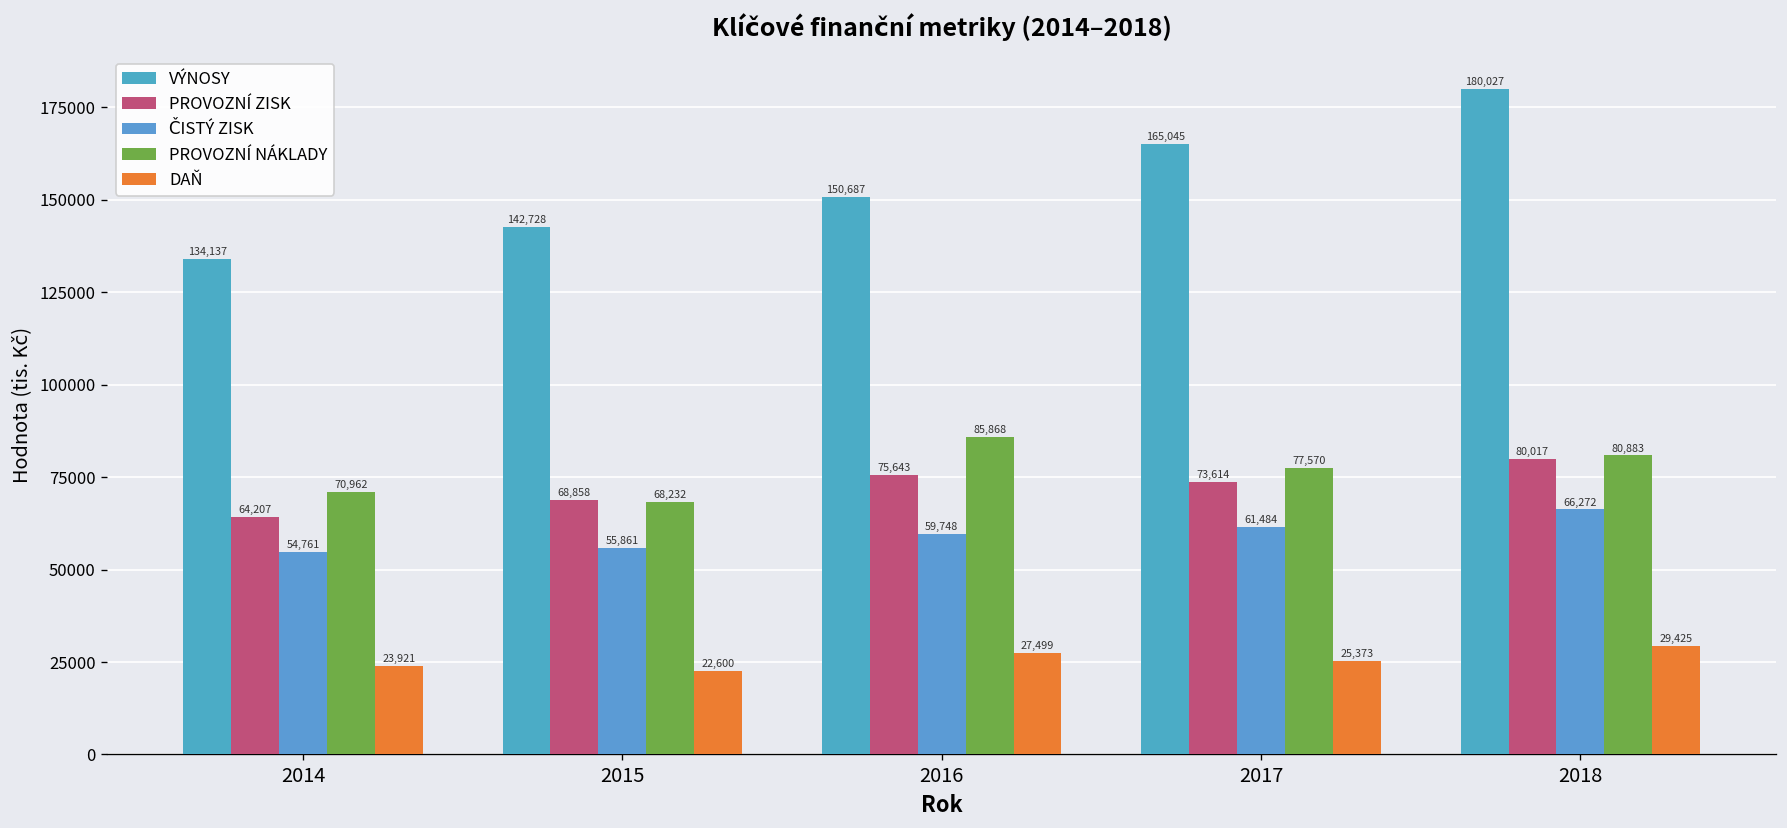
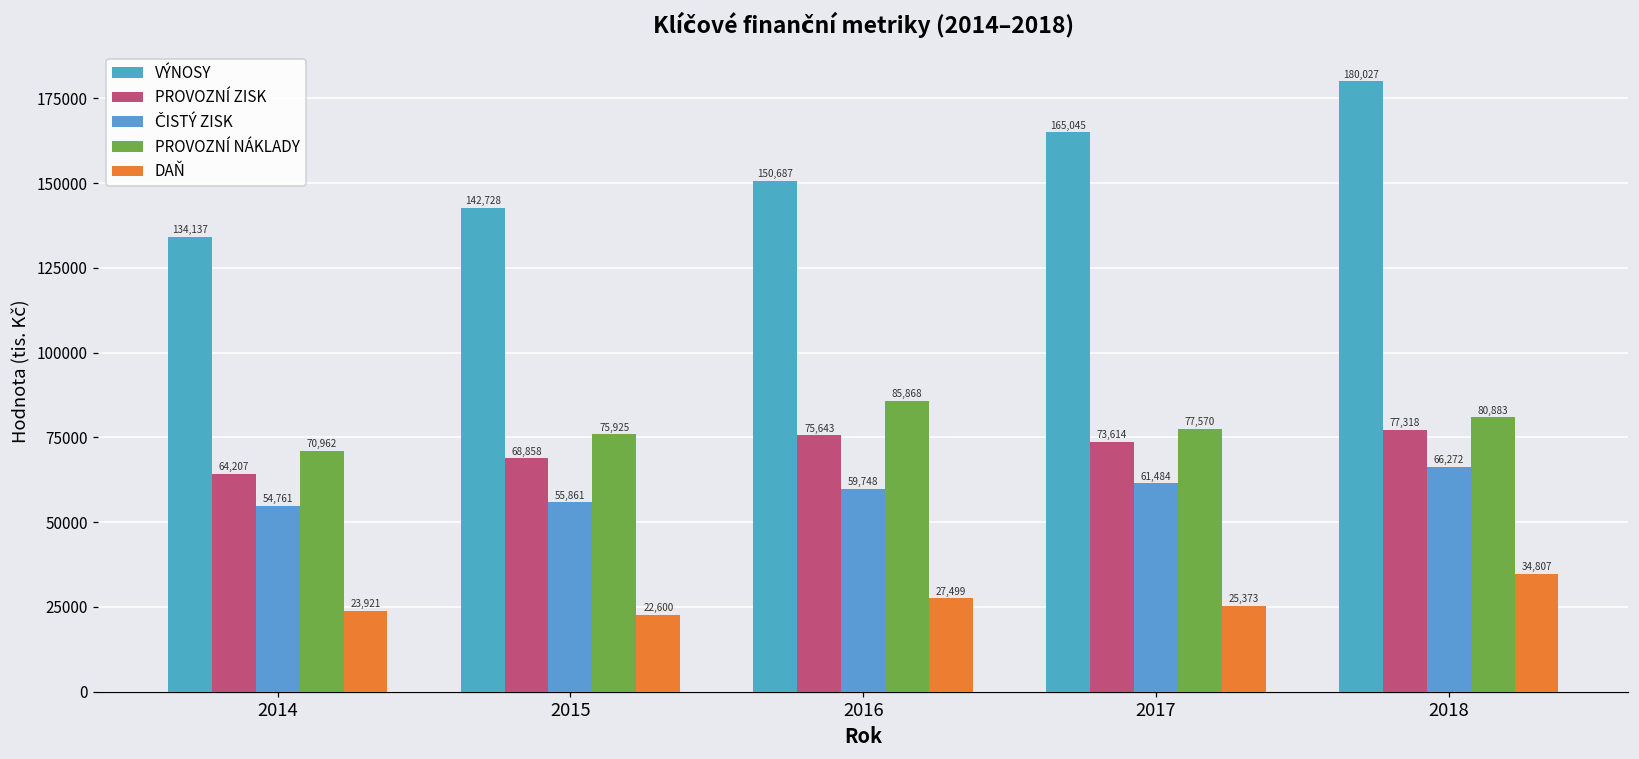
  {
    "PROVOZNÍ ZISK": {
      "2014": "64,207",
      "2015": "68,858",
      "2016": "75,643",
      "2017": "73,614",
-     "2018": "80,017"
+     "2018": "77,318"
    },
    "PROVOZNÍ NÁKLADY": {
      "2014": "70,962",
-     "2015": "68,232",
+     "2015": "75,925",
      "2016": "85,868",
      "2017": "77,570",
      "2018": "80,883"
    },
    "DAŇ": {
      "2014": "23,921",
      "2015": "22,600",
      "2016": "27,499",
      "2017": "25,373",
-     "2018": "29,425"
+     "2018": "34,807"
    }
  }
